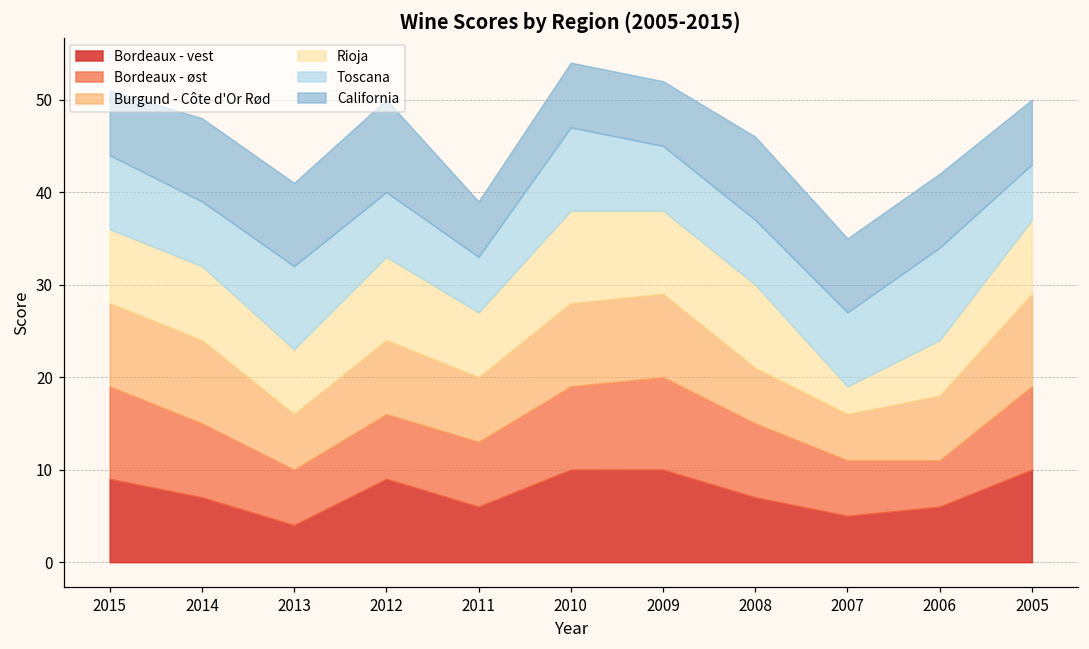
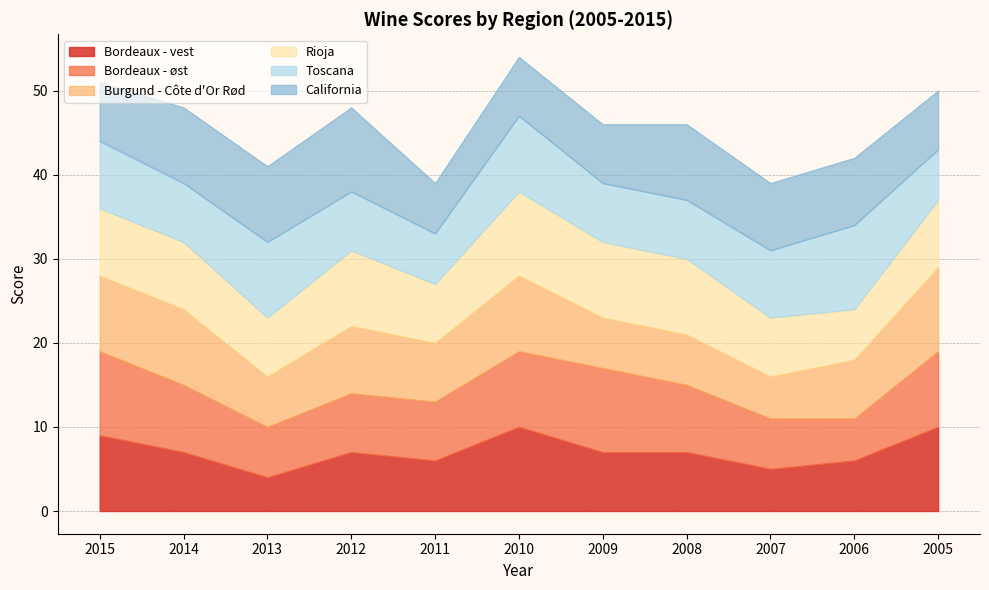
  {
    "Bordeaux - vest": {
      "2015": 9,
      "2014": 7,
      "2013": 4,
-     "2012": 9,
+     "2012": 7,
      "2011": 6,
      "2010": 10,
-     "2009": 10,
+     "2009": 7,
      "2008": 7,
      "2007": 5,
      "2006": 6,
      "2005": 10
    },
    "Bordeaux - øst": {
      "2015": 10,
      "2014": 8,
      "2013": 6,
      "2012": 7,
      "2011": 7,
      "2010": 9,
      "2009": 10,
      "2008": 8,
      "2007": 6,
      "2006": 5,
      "2005": 9
    },
    "Burgund - Côte d'Or Rød": {
      "2015": 9,
      "2014": 9,
      "2013": 6,
      "2012": 8,
      "2011": 7,
      "2010": 9,
-     "2009": 9,
+     "2009": 6,
      "2008": 6,
      "2007": 5,
      "2006": 7,
      "2005": 10
    },
    "Rioja": {
      "2015": 8,
      "2014": 8,
      "2013": 7,
      "2012": 9,
      "2011": 7,
      "2010": 10,
      "2009": 9,
      "2008": 9,
-     "2007": 3,
+     "2007": 7,
      "2006": 6,
      "2005": 8
    }
  }
